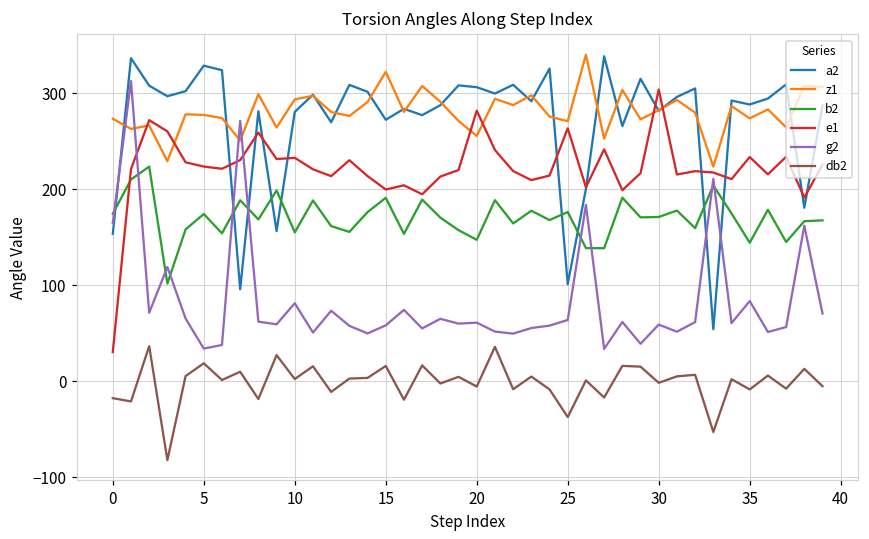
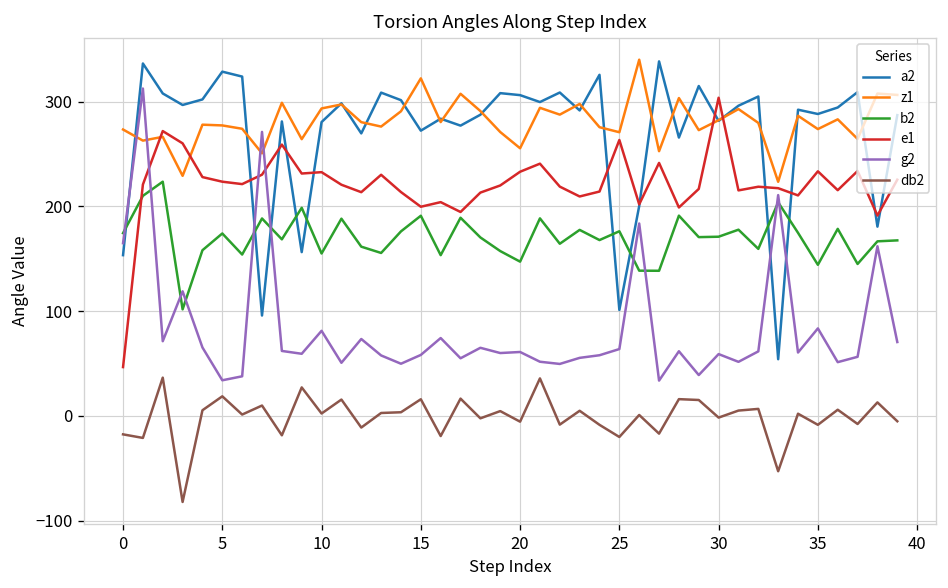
  {
    "a2": {
      "0": 150,
      "5": 330,
      "10": 280,
      "15": 270,
      "20": 310,
      "25": 100,
      "35": 290
    },
    "z1": {
      "0": 270,
      "5": 280,
      "10": 290,
      "15": 320,
      "20": 260,
      "25": 270,
      "35": 270
    },
    "b2": {
      "0": 170,
      "5": 170,
      "10": 160,
      "15": 190,
      "20": 150,
      "25": 180,
      "30": 170,
      "35": 140
    },
    "e1": {
-     "0": 30,
+     "0": 50,
      "5": 220,
      "10": 230,
      "15": 200,
-     "20": 280,
+     "20": 230,
      "25": 260,
      "30": 300,
      "35": 230
    },
    "g2": {
      "0": 160,
      "5": 30,
      "10": 80,
      "15": 60,
      "20": 60,
      "25": 60,
      "30": 60,
      "35": 80
    },
    "db2": {
      "0": -20,
      "5": 20,
      "10": 0,
      "15": 20,
      "20": -10,
-     "25": -40,
+     "25": -20,
      "30": 0,
      "35": -10
    }
  }
